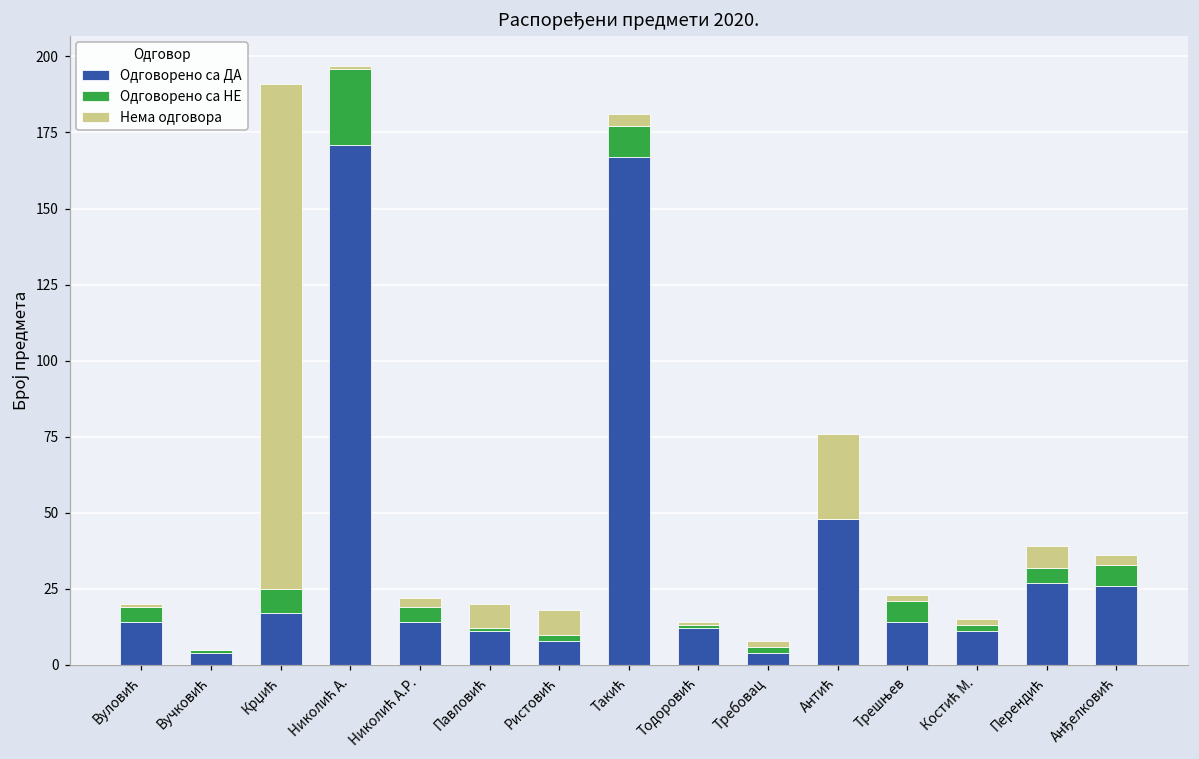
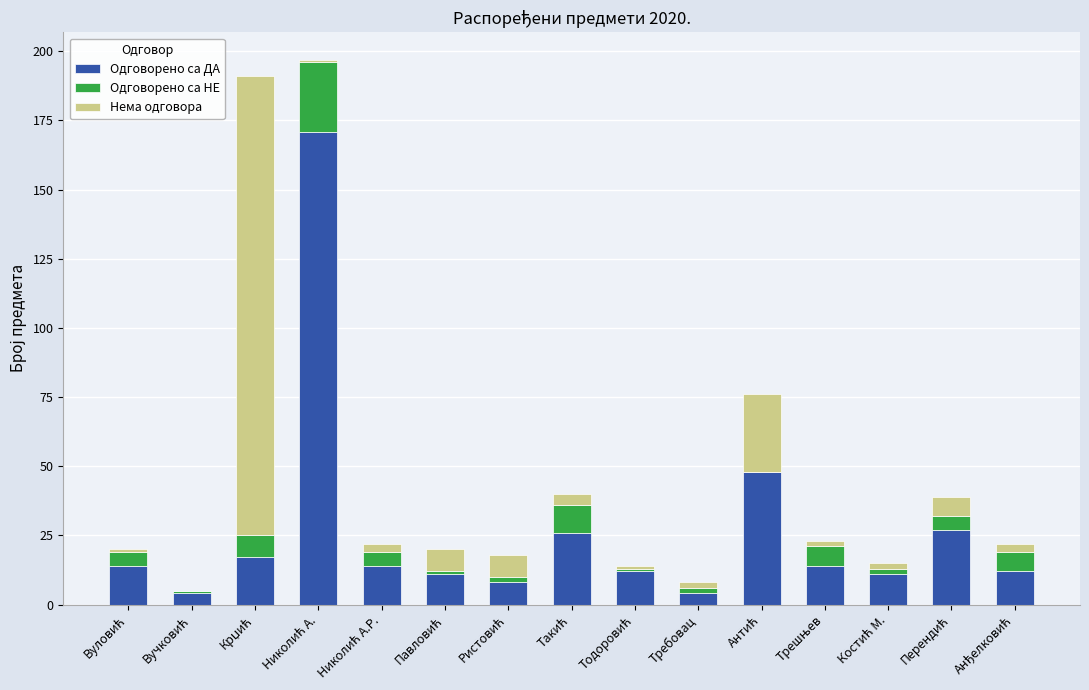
  {
    "Одговорено са ДА": {
      "Вуловић": 14,
      "Вучковић": 4,
      "Крџић": 17,
      "Николић А.": 171,
      "Николић А.Р.": 14,
      "Павловић": 11,
      "Ристовић": 8,
-     "Такић": 167,
+     "Такић": 26,
      "Тодоровић": 12,
      "Требовац": 4,
      "Антић": 48,
      "Трешњев": 14,
      "Костић М.": 11,
      "Перендић": 27,
-     "Анђелковић": 26
+     "Анђелковић": 12
    },
    "Одговорено са НЕ": {
      "Вуловић": 5,
      "Вучковић": 1,
      "Крџић": 8,
      "Николић А.": 25,
      "Николић А.Р.": 5,
      "Павловић": 1,
      "Ристовић": 2,
      "Такић": 10,
      "Тодоровић": 1,
      "Требовац": 2,
      "Антић": 0,
      "Трешњев": 7,
      "Костић М.": 2,
      "Перендић": 5,
      "Анђелковић": 7
    },
    "Нема одговора": {
      "Вуловић": 1,
      "Вучковић": 0,
      "Крџић": 166,
      "Николић А.": 1,
      "Николић А.Р.": 3,
      "Павловић": 8,
      "Ристовић": 8,
      "Такић": 4,
      "Тодоровић": 1,
      "Требовац": 2,
      "Антић": 28,
      "Трешњев": 2,
      "Костић М.": 2,
      "Перендић": 7,
      "Анђелковић": 3
    }
  }
